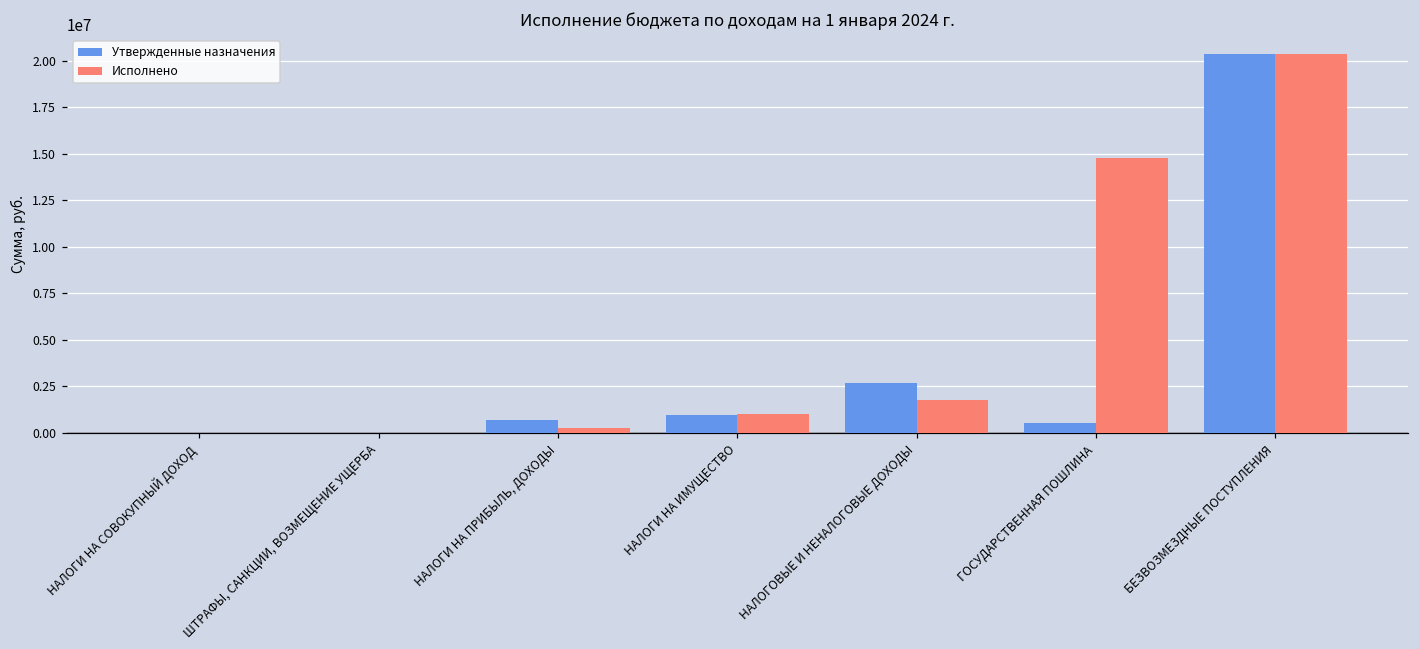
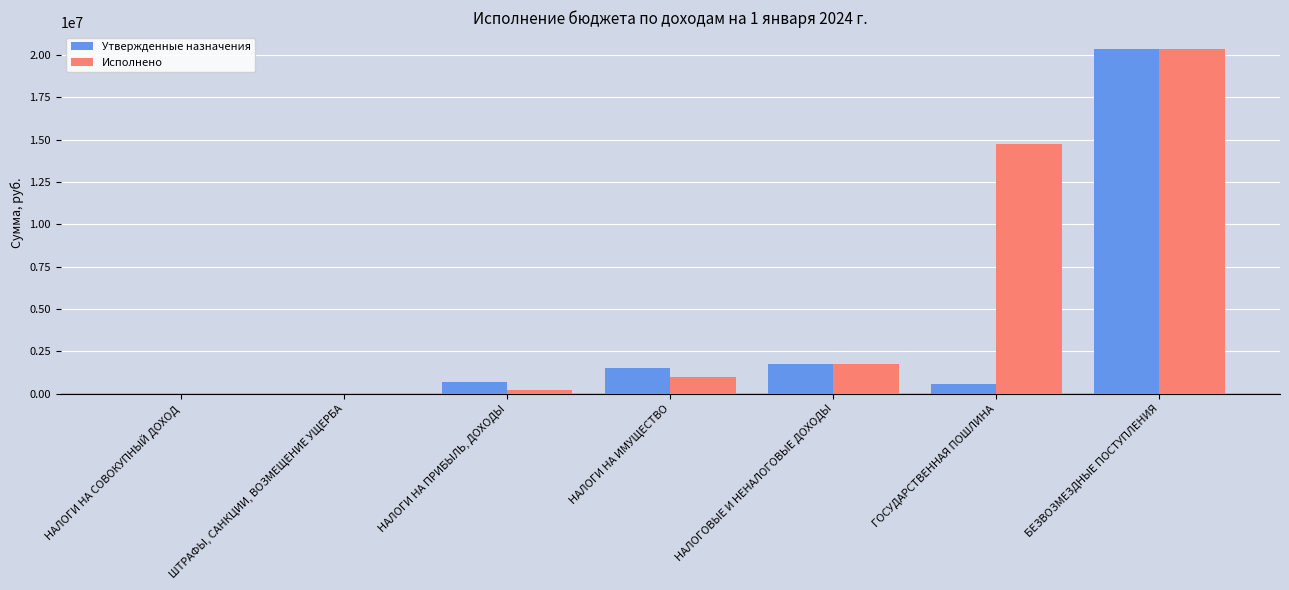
  {
    "Утвержденные назначения": {
      "НАЛОГИ НА ПРИБЫЛЬ, ДОХОДЫ": 700000,
-     "НАЛОГИ НА ИМУЩЕСТВО": 1000000,
-     "НАЛОГОВЫЕ И НЕНАЛОГОВЫЕ ДОХОДЫ": 2700000,
+     "НАЛОГИ НА ИМУЩЕСТВО": 1500000,
+     "НАЛОГОВЫЕ И НЕНАЛОГОВЫЕ ДОХОДЫ": 1700000,
      "ГОСУДАРСТВЕННАЯ ПОШЛИНА": 600000,
      "БЕЗВОЗМЕЗДНЫЕ ПОСТУПЛЕНИЯ": 20300000
    },
    "Исполнено": {
      "НАЛОГИ НА ПРИБЫЛЬ, ДОХОДЫ": 200000,
      "НАЛОГИ НА ИМУЩЕСТВО": 1000000,
      "НАЛОГОВЫЕ И НЕНАЛОГОВЫЕ ДОХОДЫ": 1800000,
      "ГОСУДАРСТВЕННАЯ ПОШЛИНА": 14800000,
      "БЕЗВОЗМЕЗДНЫЕ ПОСТУПЛЕНИЯ": 20300000
    }
  }
